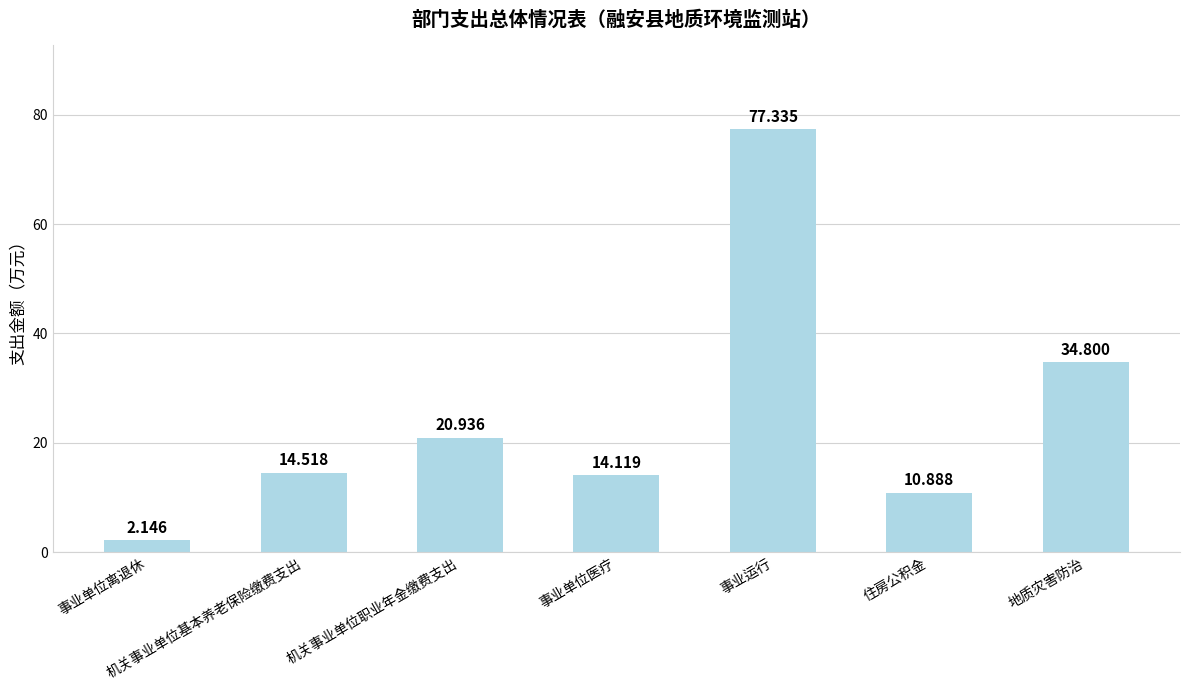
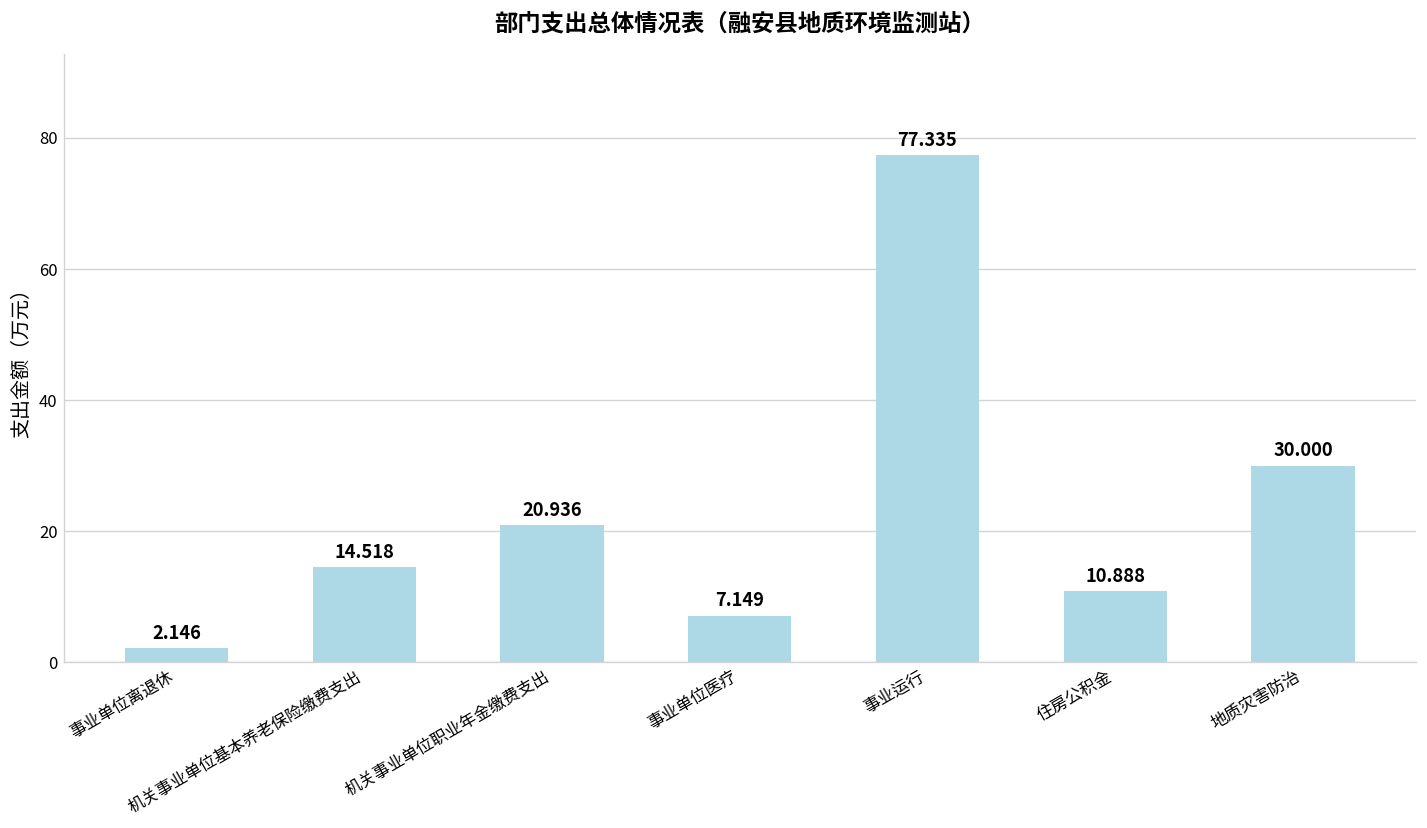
  {
    "事业单位离退休": 2.146,
    "机关事业单位基本养老保险缴费支出": 14.518,
    "机关事业单位职业年金缴费支出": 20.936,
-   "事业单位医疗": 14.119,
+   "事业单位医疗": 7.149,
    "事业运行": 77.335,
    "住房公积金": 10.888,
-   "地质灾害防治": 34.800
+   "地质灾害防治": 30.000
  }
